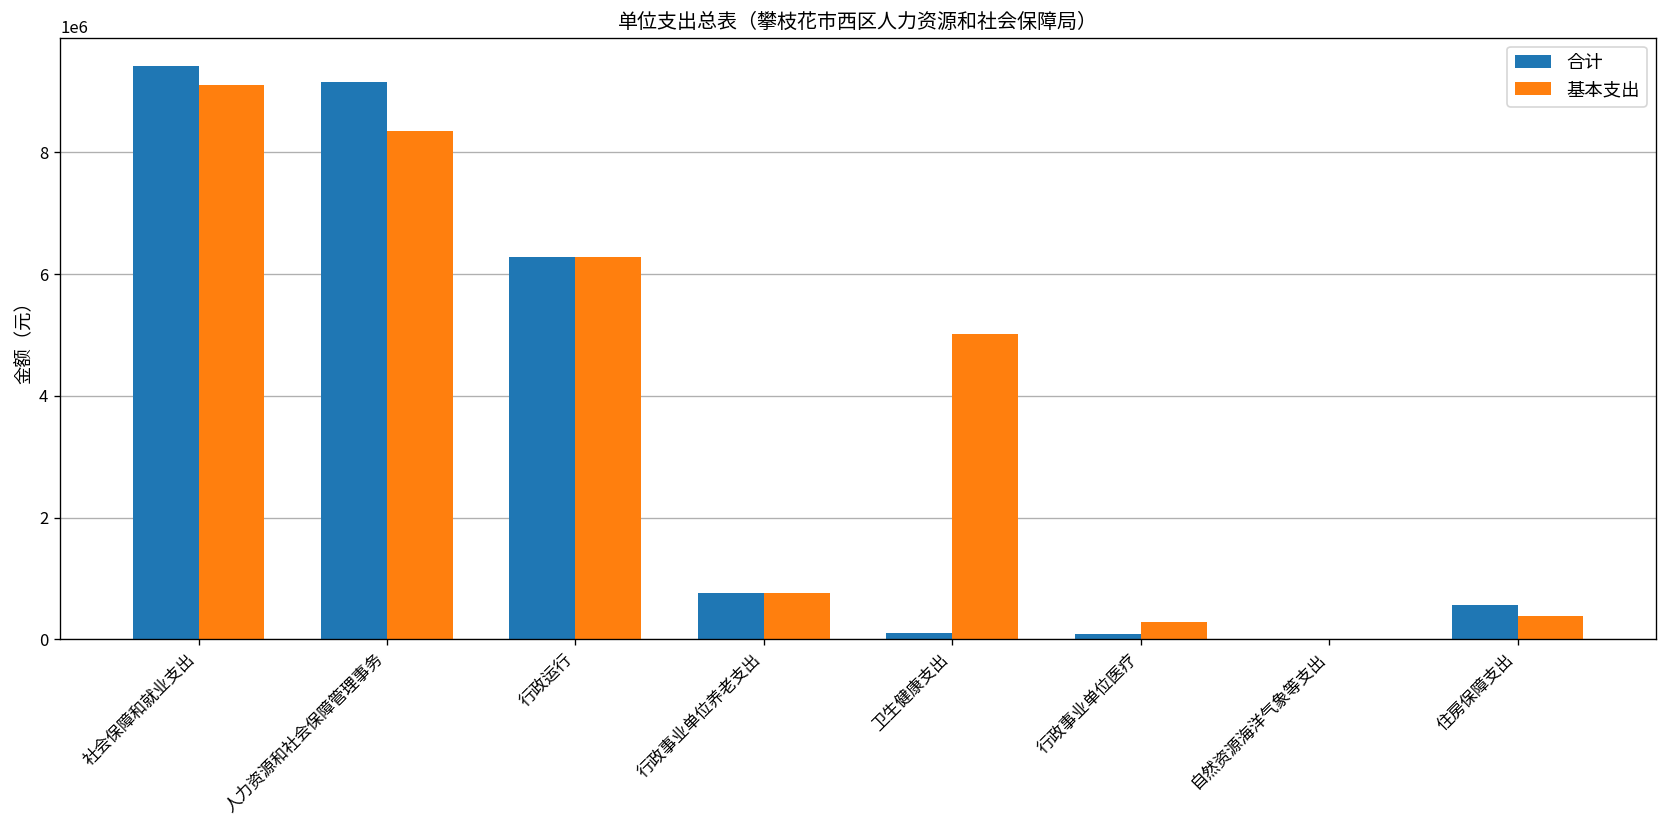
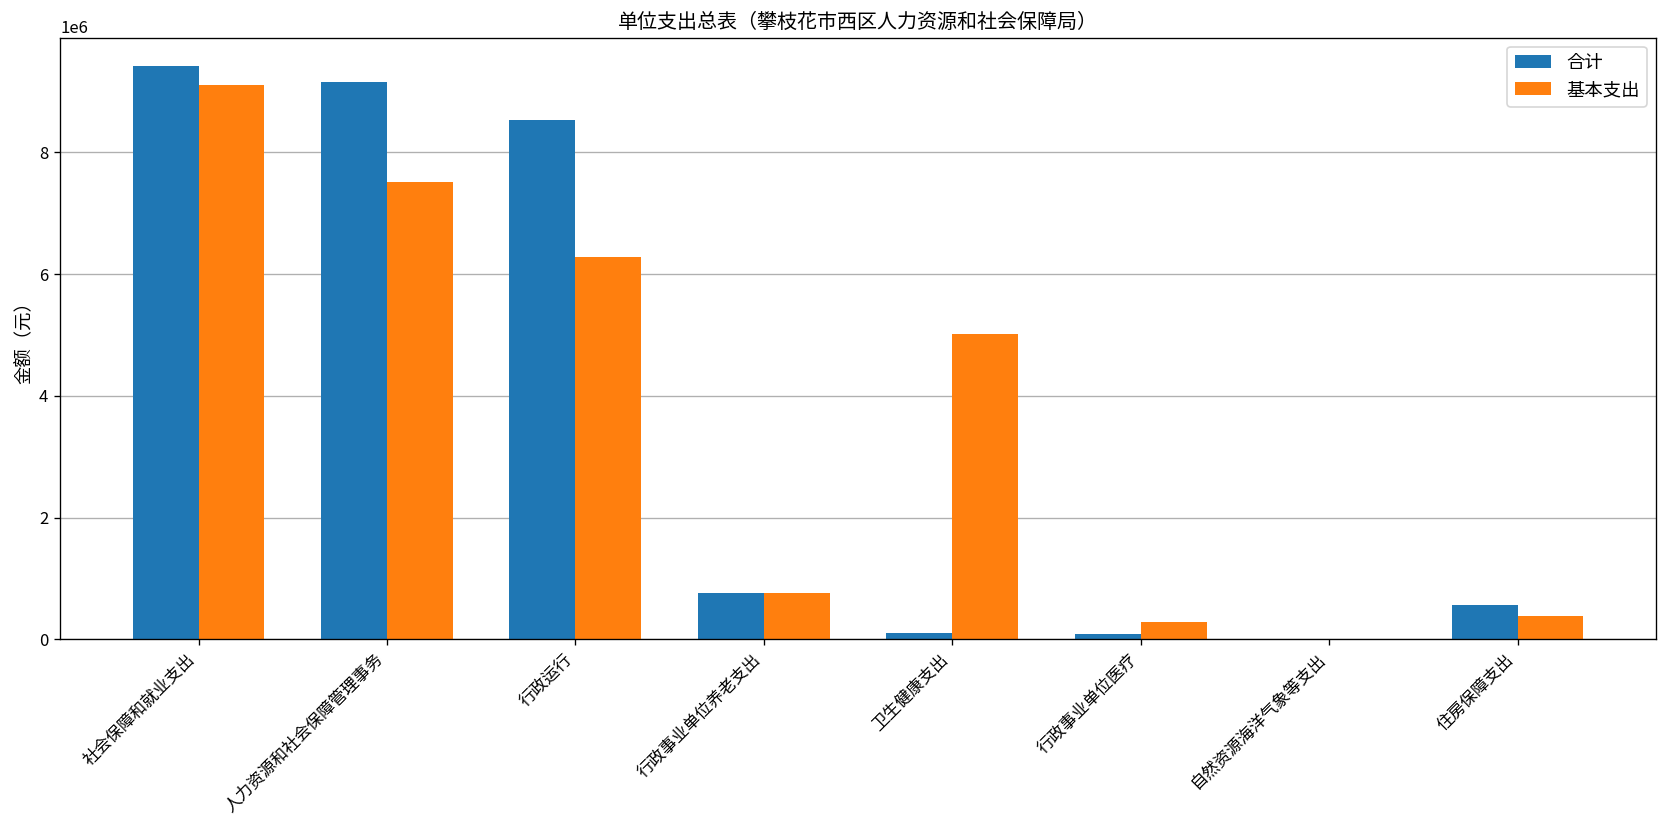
  {
    "合计": {
      "社会保障和就业支出": 9400000,
      "人力资源和社会保障管理事务": 9200000,
-     "行政运行": 6300000,
+     "行政运行": 8500000,
      "行政事业单位养老支出": 800000,
      "卫生健康支出": 100000,
      "行政事业单位医疗": 100000,
      "住房保障支出": 600000
    },
    "基本支出": {
      "社会保障和就业支出": 9100000,
-     "人力资源和社会保障管理事务": 8400000,
+     "人力资源和社会保障管理事务": 7500000,
      "行政运行": 6300000,
      "行政事业单位养老支出": 800000,
      "卫生健康支出": 5000000,
      "行政事业单位医疗": 300000,
      "住房保障支出": 400000
    }
  }
